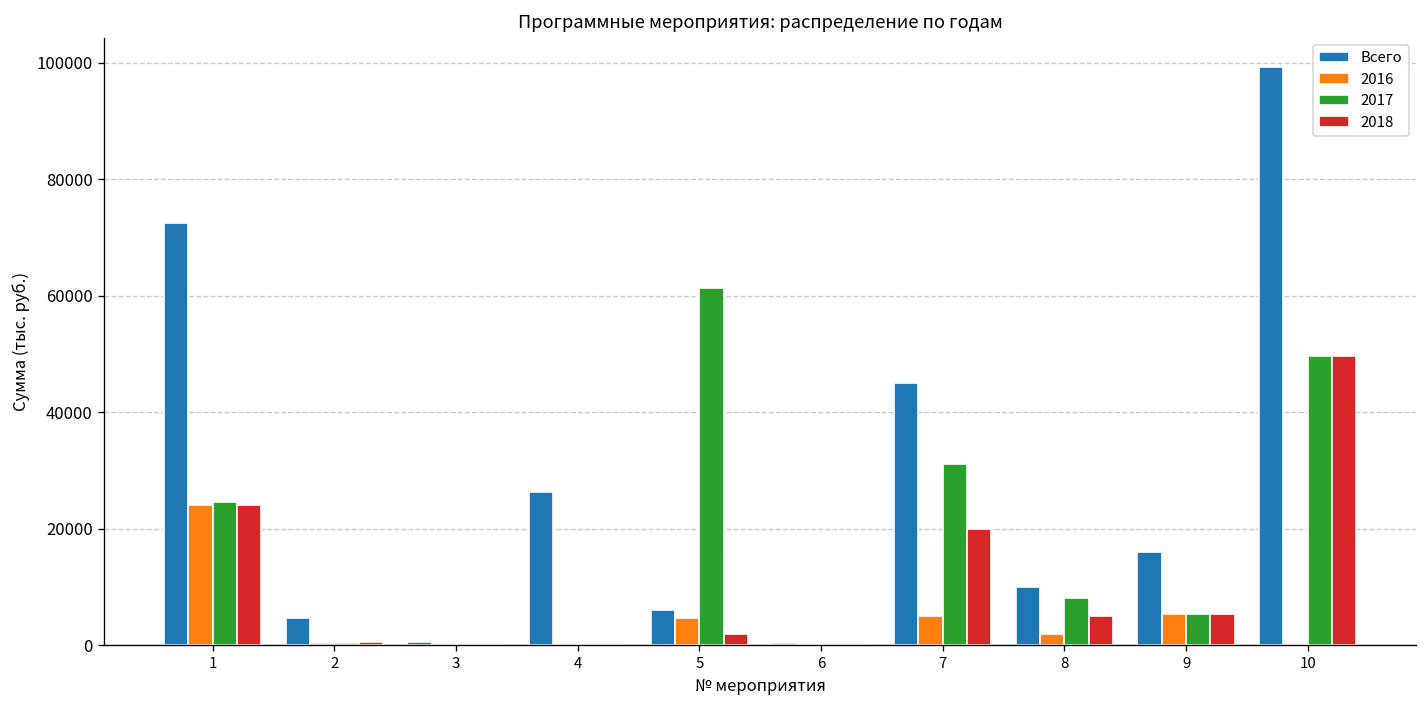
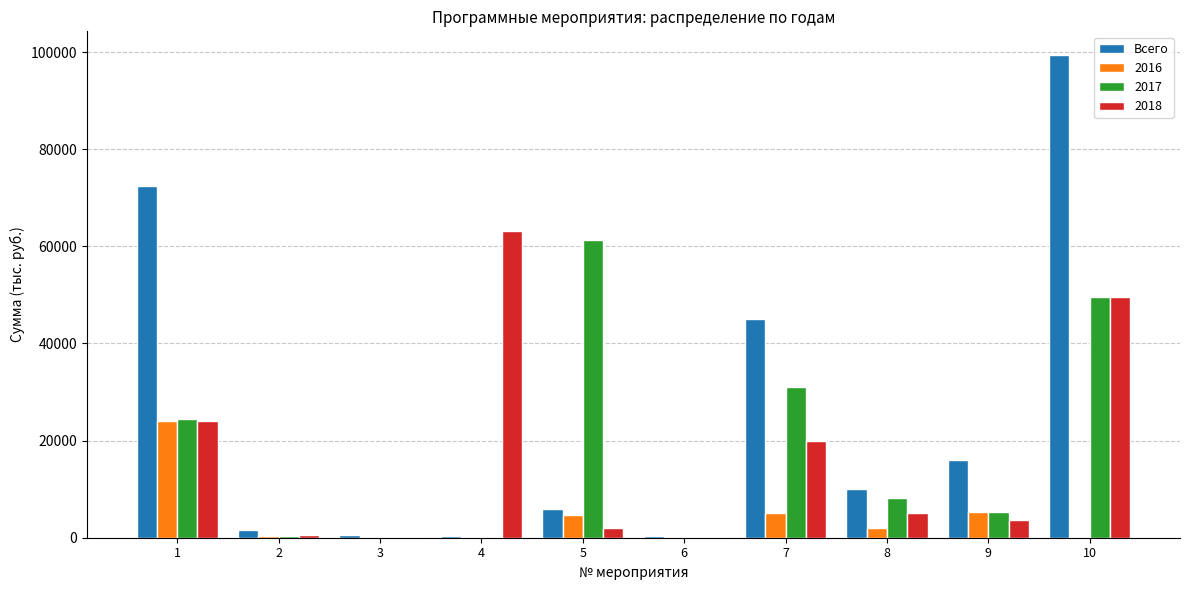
  {
    "Всего": {
      "1": 73000,
-     "2": 5000,
+     "2": 2000,
      "3": 1000,
-     "4": 26000,
+     "4": 0,
      "5": 6000,
      "7": 45000,
      "8": 10000,
      "9": 16000,
      "10": 99000
    },
    "2016": {
      "1": 24000,
      "5": 5000,
      "7": 5000,
      "8": 2000,
      "9": 5000,
      "10": 0
    },
    "2017": {
      "1": 25000,
      "5": 61000,
      "7": 31000,
      "8": 8000,
      "9": 5000,
      "10": 50000
    },
    "2018": {
      "1": 24000,
      "2": 1000,
-     "4": 0,
+     "4": 63000,
      "5": 2000,
      "7": 20000,
      "8": 5000,
-     "9": 5000,
+     "9": 4000,
      "10": 50000
    }
  }
